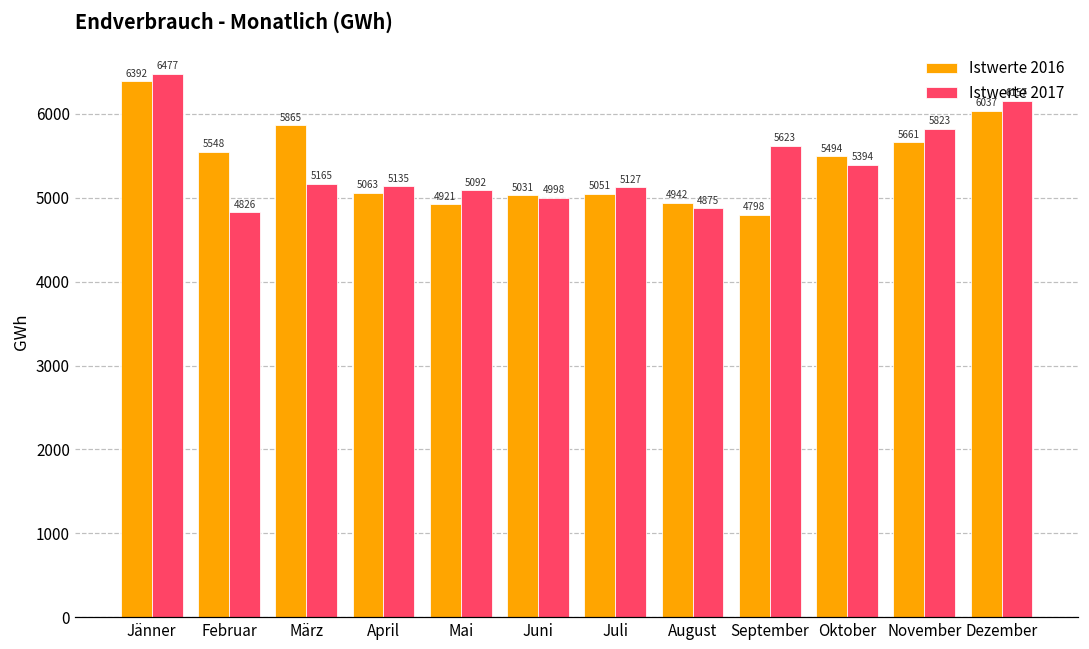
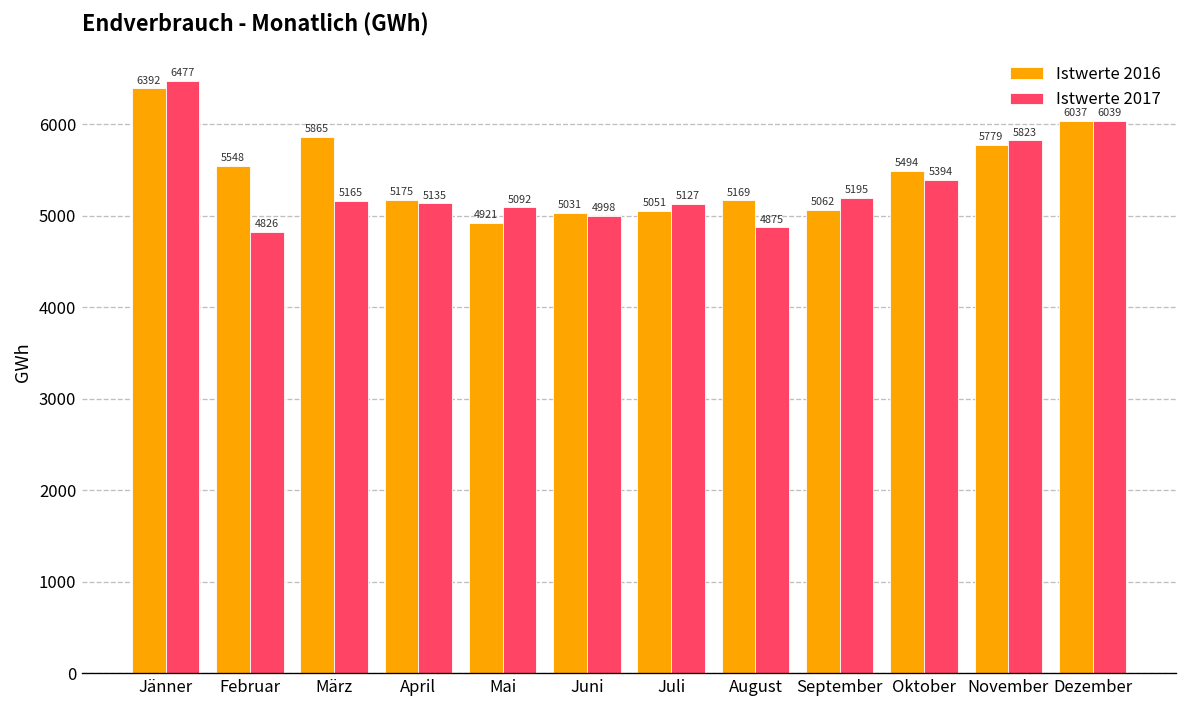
  {
    "Istwerte 2016": {
      "Jänner": 6392,
      "Februar": 5548,
      "März": 5865,
-     "April": 5063,
+     "April": 5175,
      "Mai": 4921,
      "Juni": 5031,
      "Juli": 5051,
-     "August": 4942,
-     "September": 4798,
+     "August": 5169,
+     "September": 5062,
      "Oktober": 5494,
-     "November": 5661,
+     "November": 5779,
      "Dezember": 6037
    },
    "Istwerte 2017": {
      "Jänner": 6477,
      "Februar": 4826,
      "März": 5165,
      "April": 5135,
      "Mai": 5092,
      "Juni": 4998,
      "Juli": 5127,
      "August": 4875,
-     "September": 5623,
+     "September": 5195,
      "Oktober": 5394,
      "November": 5823,
-     "Dezember": 6157
+     "Dezember": 6039
    }
  }
